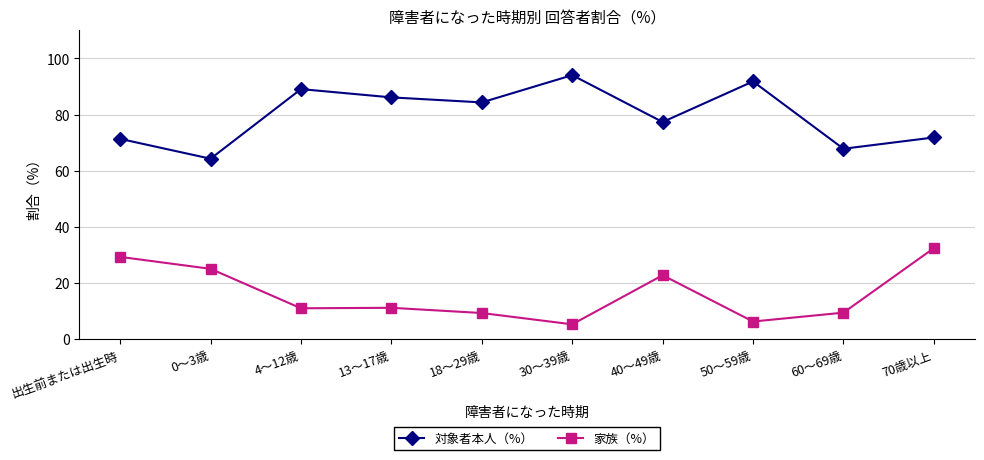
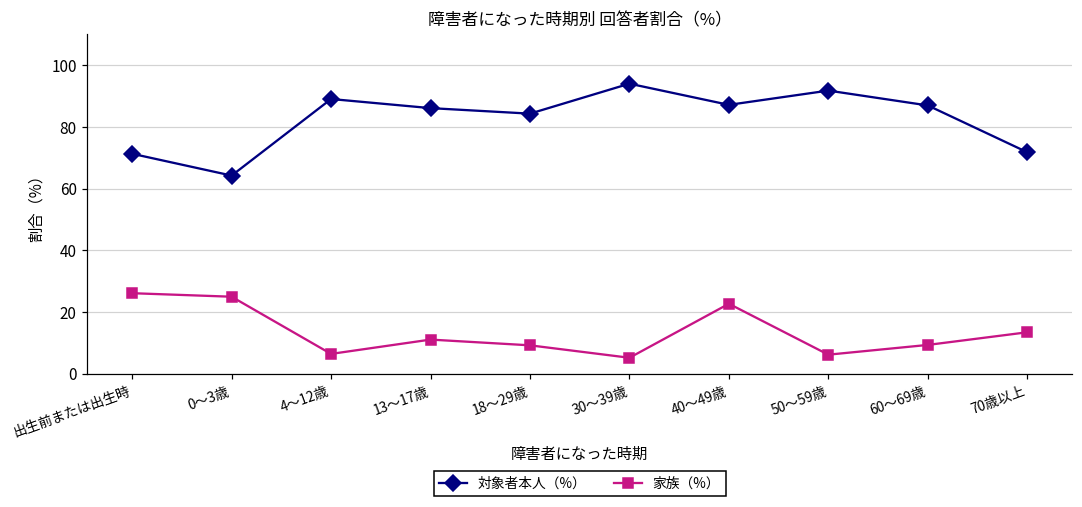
  {
    "対象者本人（%）": {
      "出生前または出生時": 71,
      "0～3歳": 64,
      "4～12歳": 89,
      "13～17歳": 86,
      "18～29歳": 84,
      "30～39歳": 94,
-     "40～49歳": 77,
+     "40～49歳": 87,
      "50～59歳": 92,
-     "60～69歳": 68,
+     "60～69歳": 87,
      "70歳以上": 72
    },
    "家族（%）": {
-     "出生前または出生時": 29,
+     "出生前または出生時": 26,
      "0～3歳": 25,
-     "4～12歳": 11,
+     "4～12歳": 6,
      "13～17歳": 11,
      "18～29歳": 9,
      "30～39歳": 5,
      "40～49歳": 23,
      "50～59歳": 6,
      "60～69歳": 9,
-     "70歳以上": 32
+     "70歳以上": 13
    }
  }
